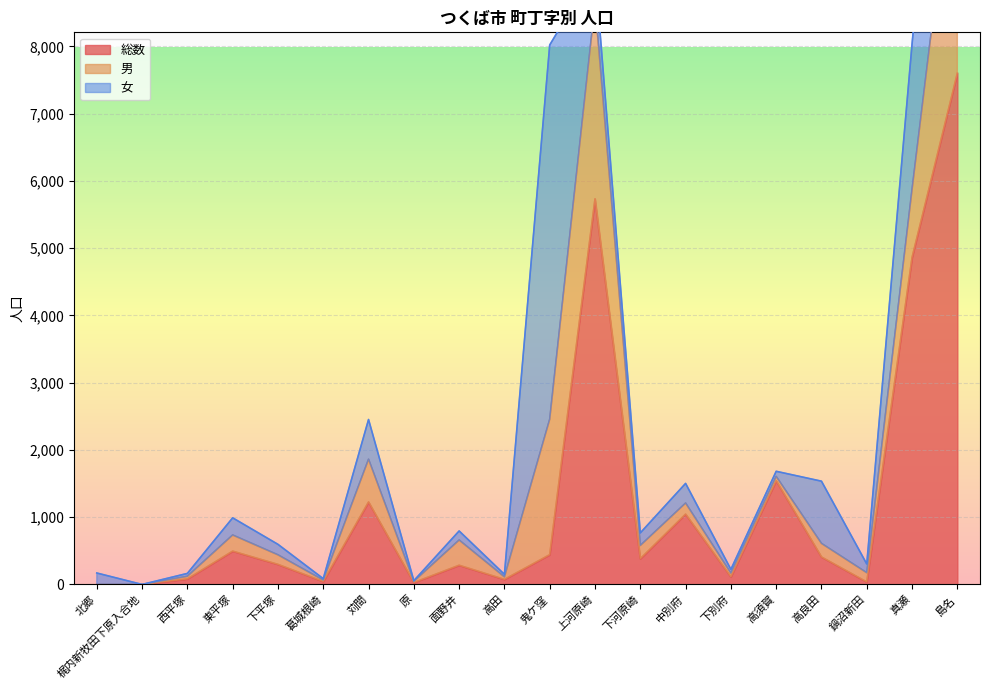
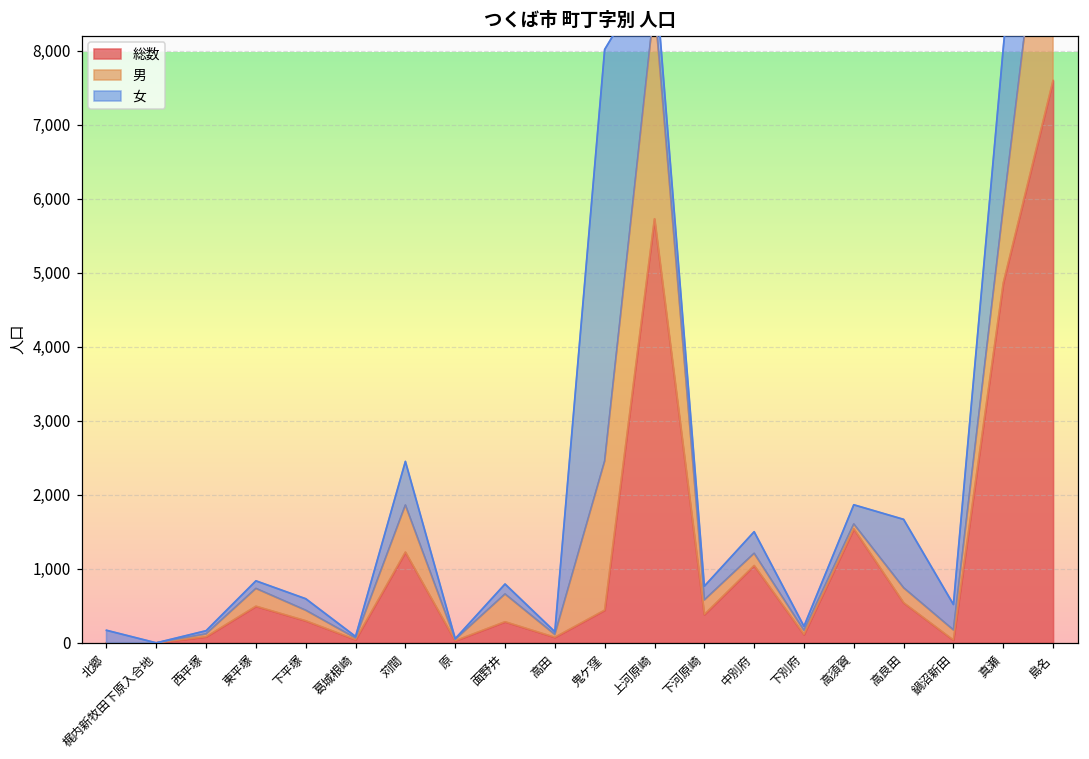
  {
    "総数": {
      "西平塚": "100",
      "東平塚": "500",
      "下平塚": "300",
      "苅間": "1,200",
      "面野井": "300",
      "鬼ケ窪": "400",
      "上河原崎": "5,700",
      "下河原崎": "400",
      "中別府": "1,000",
      "下別府": "100",
      "高須賀": "1,500",
-     "高良田": "400",
+     "高良田": "500",
      "鍋沼新田": "0",
      "真瀬": "4,900",
      "島名": "7,600"
    },
    "男": {
      "西平塚": "0",
      "東平塚": "200",
      "下平塚": "100",
      "苅間": "600",
      "面野井": "400",
      "鬼ケ窪": "2,000",
      "下河原崎": "200",
      "中別府": "200",
      "下別府": "100",
      "高須賀": "100",
      "高良田": "200",
      "鍋沼新田": "100",
      "真瀬": "1,000"
    },
    "女": {
      "北郷": "200",
      "西平塚": "0",
-     "東平塚": "300",
+     "東平塚": "100",
      "下平塚": "200",
      "苅間": "600",
      "面野井": "100",
      "鬼ケ窪": "5,600",
      "下河原崎": "200",
      "中別府": "300",
      "下別府": "100",
-     "高須賀": "100",
+     "高須賀": "300",
      "高良田": "900",
-     "鍋沼新田": "100",
+     "鍋沼新田": "300",
      "真瀬": "2,200"
    }
  }
